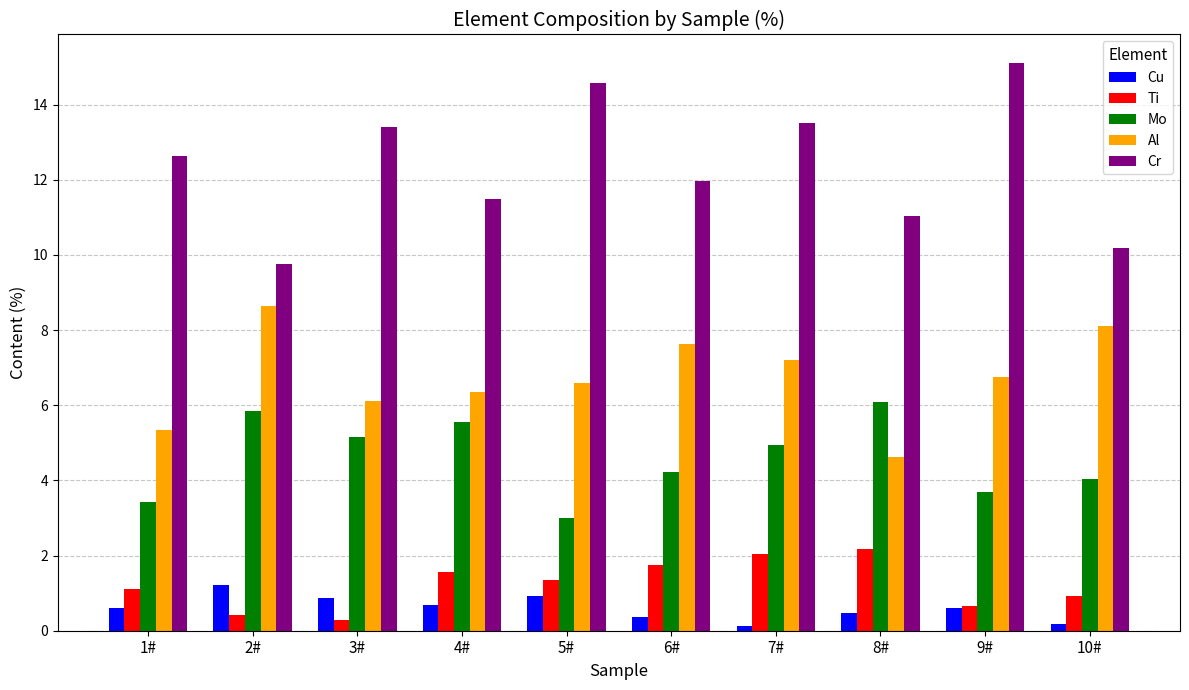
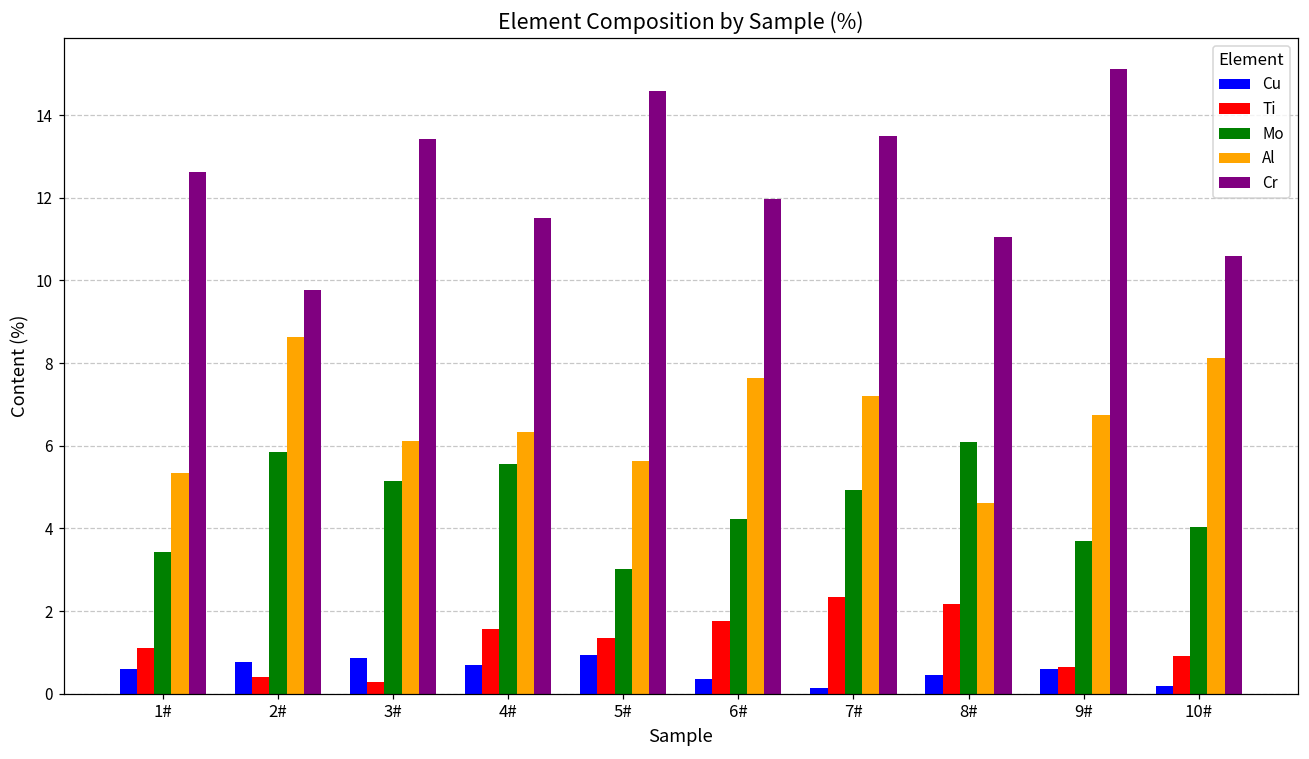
  {
    "Cu": {
      "1#": 0.6,
-     "2#": 1.2,
+     "2#": 0.8,
      "3#": 0.9,
      "4#": 0.7,
      "5#": 0.9,
      "6#": 0.4,
      "7#": 0.1,
      "8#": 0.5,
      "9#": 0.6,
      "10#": 0.2
    },
    "Ti": {
      "1#": 1.1,
      "2#": 0.4,
      "3#": 0.3,
      "4#": 1.6,
      "5#": 1.4,
      "6#": 1.8,
-     "7#": 2.0,
+     "7#": 2.3,
      "8#": 2.2,
      "9#": 0.7,
      "10#": 0.9
    },
    "Mo": {
      "1#": 3.4,
      "2#": 5.9,
      "3#": 5.2,
      "4#": 5.6,
      "5#": 3.0,
      "6#": 4.2,
      "7#": 4.9,
      "8#": 6.1,
      "9#": 3.7,
      "10#": 4.0
    },
    "Al": {
      "1#": 5.3,
      "2#": 8.6,
      "3#": 6.1,
      "4#": 6.3,
-     "5#": 6.6,
+     "5#": 5.6,
      "6#": 7.6,
      "7#": 7.2,
      "8#": 4.6,
      "9#": 6.7,
      "10#": 8.1
    },
    "Cr": {
      "1#": 12.6,
      "2#": 9.8,
      "3#": 13.4,
      "4#": 11.5,
      "5#": 14.6,
      "6#": 12.0,
      "7#": 13.5,
      "8#": 11.0,
      "9#": 15.1,
-     "10#": 10.2
+     "10#": 10.6
    }
  }
